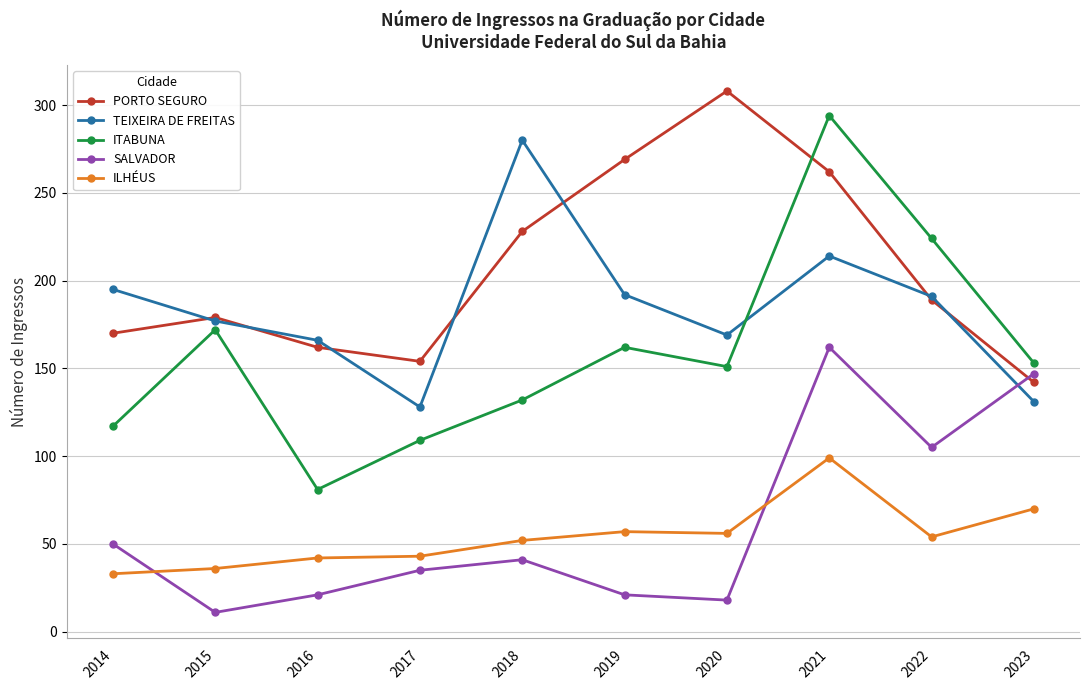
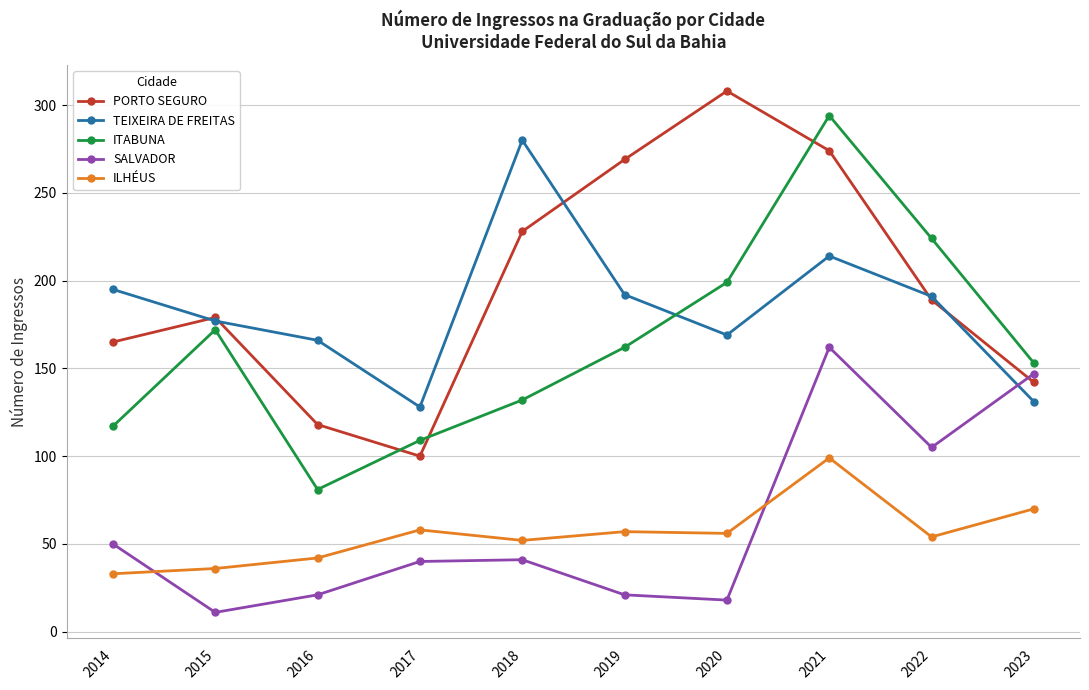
  {
    "PORTO SEGURO": {
-     "2014": 170,
+     "2014": 165,
      "2015": 179,
-     "2016": 162,
-     "2017": 154,
+     "2016": 118,
+     "2017": 100,
      "2018": 228,
      "2019": 269,
      "2020": 308,
-     "2021": 262,
+     "2021": 274,
      "2022": 189,
      "2023": 142
    },
    "TEIXEIRA DE FREITAS": {
      "2014": 195,
      "2015": 177,
      "2016": 166,
      "2017": 128,
      "2018": 280,
      "2019": 192,
      "2020": 169,
      "2021": 214,
      "2022": 191,
      "2023": 131
    },
    "ITABUNA": {
      "2014": 117,
      "2015": 172,
      "2016": 81,
      "2017": 109,
      "2018": 132,
      "2019": 162,
-     "2020": 151,
+     "2020": 199,
      "2021": 294,
      "2022": 224,
      "2023": 153
    },
    "SALVADOR": {
      "2014": 50,
      "2015": 11,
      "2016": 21,
-     "2017": 35,
+     "2017": 40,
      "2018": 41,
      "2019": 21,
      "2020": 18,
      "2021": 162,
      "2022": 105,
      "2023": 147
    },
    "ILHÉUS": {
      "2014": 33,
      "2015": 36,
      "2016": 42,
-     "2017": 43,
+     "2017": 58,
      "2018": 52,
      "2019": 57,
      "2020": 56,
      "2021": 99,
      "2022": 54,
      "2023": 70
    }
  }
